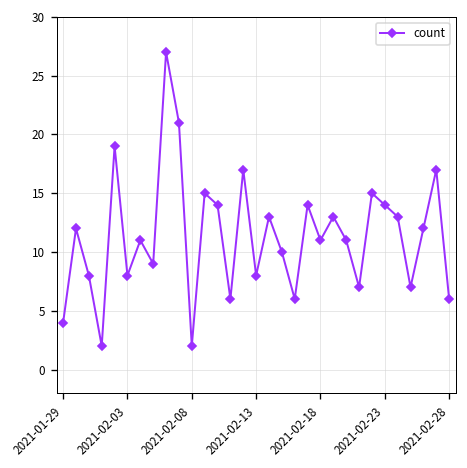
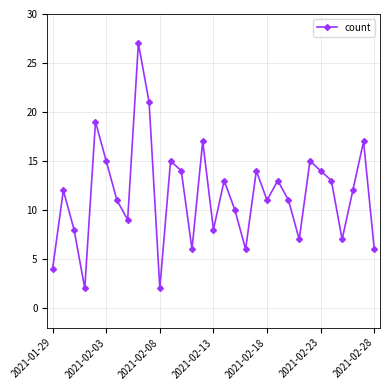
  {
    "2021-01-29": 4,
-   "2021-02-03": 8,
+   "2021-02-03": 15,
    "2021-02-08": 2,
    "2021-02-13": 8,
    "2021-02-18": 11,
    "2021-02-23": 14,
    "2021-02-28": 6
  }
